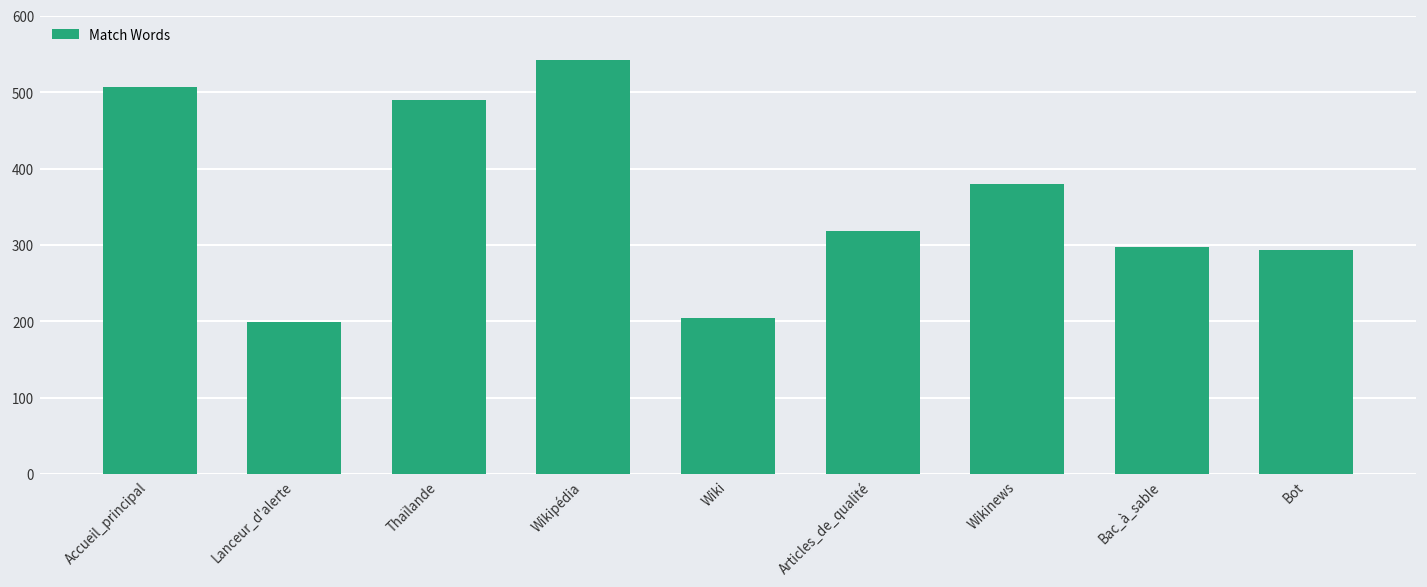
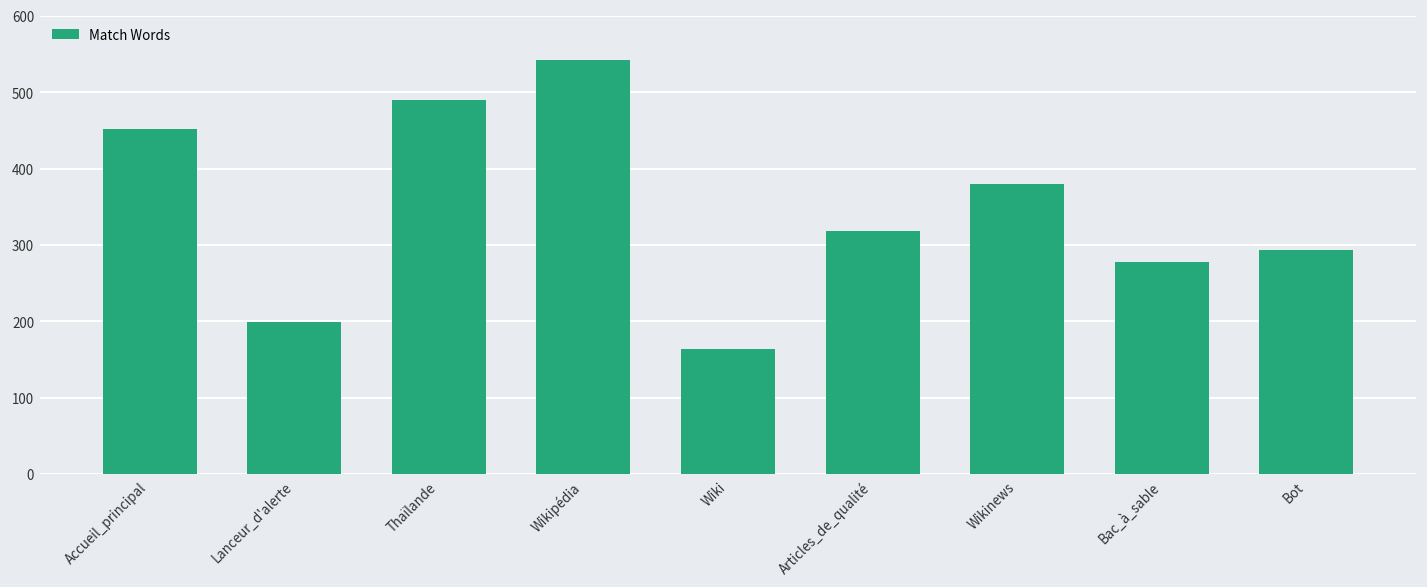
  {
-   "Accueil_principal": 510,
+   "Accueil_principal": 450,
    "Lanceur_d'alerte": 200,
    "Thaïlande": 490,
    "Wikipédia": 540,
-   "Wiki": 200,
+   "Wiki": 160,
    "Articles_de_qualité": 320,
    "Wikinews": 380,
-   "Bac_à_sable": 300,
+   "Bac_à_sable": 280,
    "Bot": 290
  }
